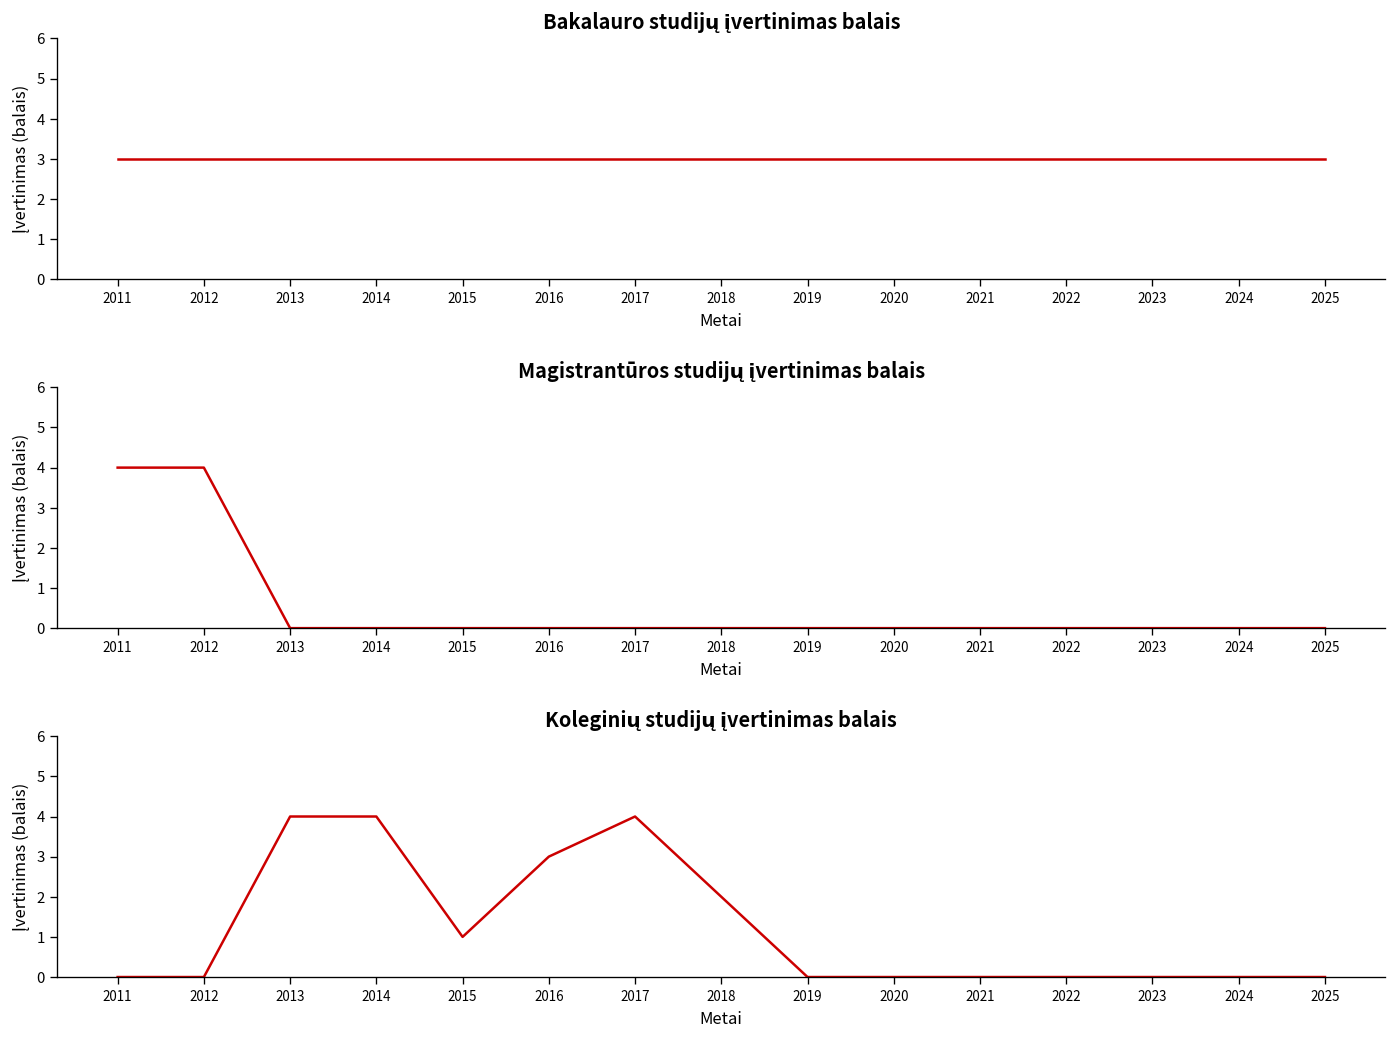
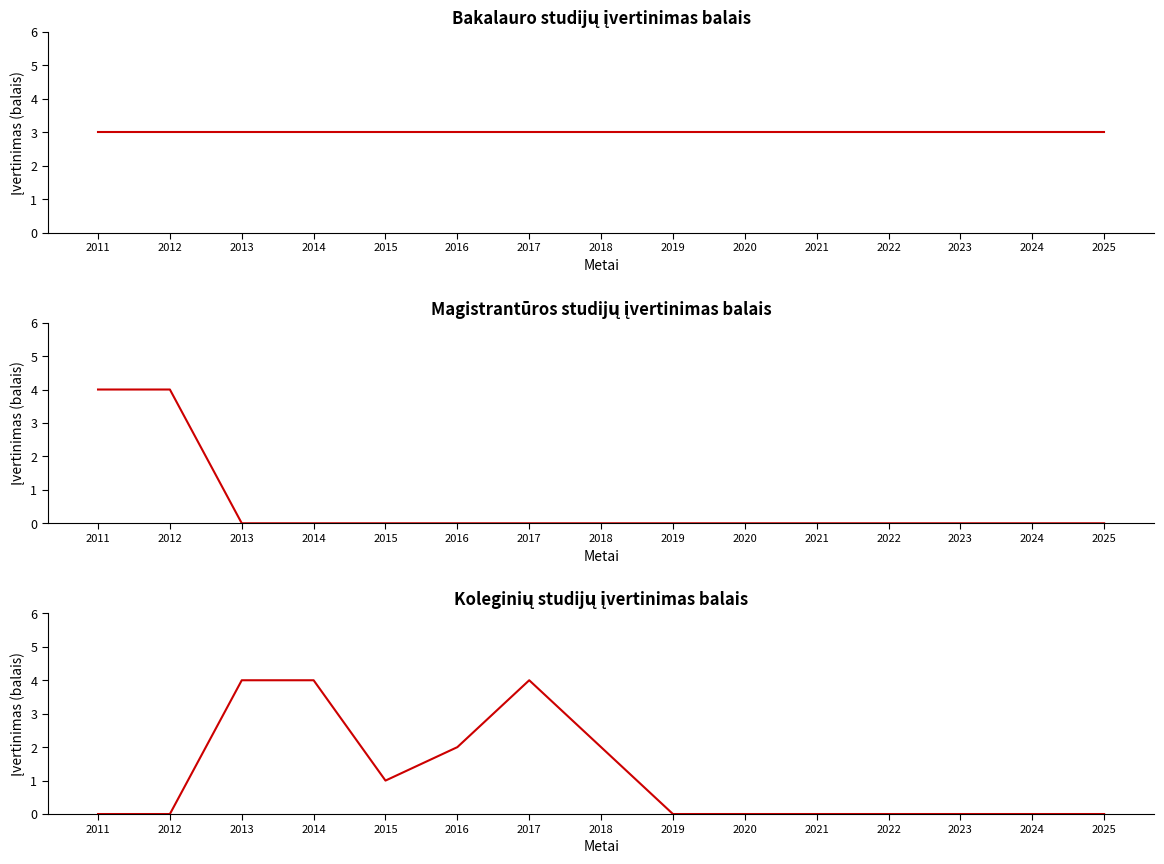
  {
    "Bakalauro studijų įvertinimas balais": {
      "2011": 3.0,
      "2012": 3.0,
      "2013": 3.0,
      "2014": 3.0,
      "2015": 3.0,
      "2016": 3.0,
      "2017": 3.0,
      "2018": 3.0,
      "2019": 3.0,
      "2020": 3.0,
      "2021": 3.0,
      "2022": 3.0,
      "2023": 3.0,
      "2024": 3.0,
      "2025": 3.0
    },
    "Magistrantūros studijų įvertinimas balais": {
      "2011": 4.0,
      "2012": 4.0,
      "2013": 0.0,
      "2014": 0.0,
      "2015": 0.0,
      "2016": 0.0,
      "2017": 0.0,
      "2018": 0.0,
      "2019": 0.0,
      "2020": 0.0,
      "2021": 0.0,
      "2022": 0.0,
      "2023": 0.0,
      "2024": 0.0,
      "2025": 0.0
    },
    "Koleginių studijų įvertinimas balais": {
      "2011": 0,
      "2012": 0,
      "2013": 4,
      "2014": 4,
      "2015": 1,
-     "2016": 3,
+     "2016": 2,
      "2017": 4,
      "2018": 2,
      "2019": 0,
      "2020": 0,
      "2021": 0,
      "2022": 0,
      "2023": 0,
      "2024": 0,
      "2025": 0
    }
  }
